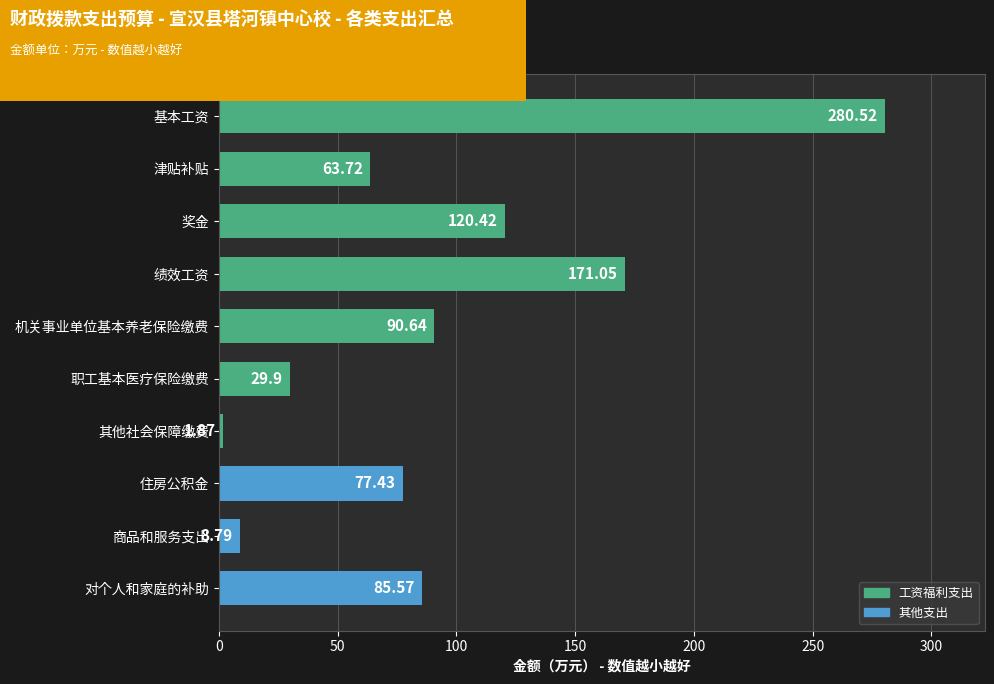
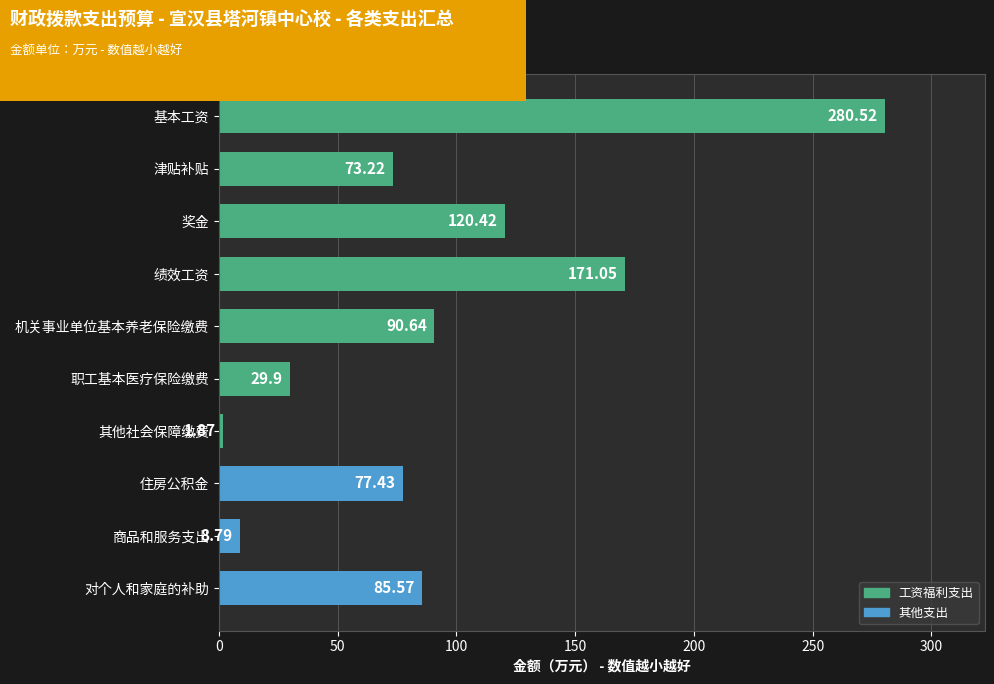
  {
    "基本工资": 280.52,
-   "津贴补贴": 63.72,
+   "津贴补贴": 73.22,
    "奖金": 120.42,
    "绩效工资": 171.05,
    "机关事业单位基本养老保险缴费": 90.64,
    "职工基本医疗保险缴费": 29.9,
    "其他社会保障缴费": 1.87,
    "住房公积金": 77.43,
    "商品和服务支出": 8.79,
    "对个人和家庭的补助": 85.57
  }
